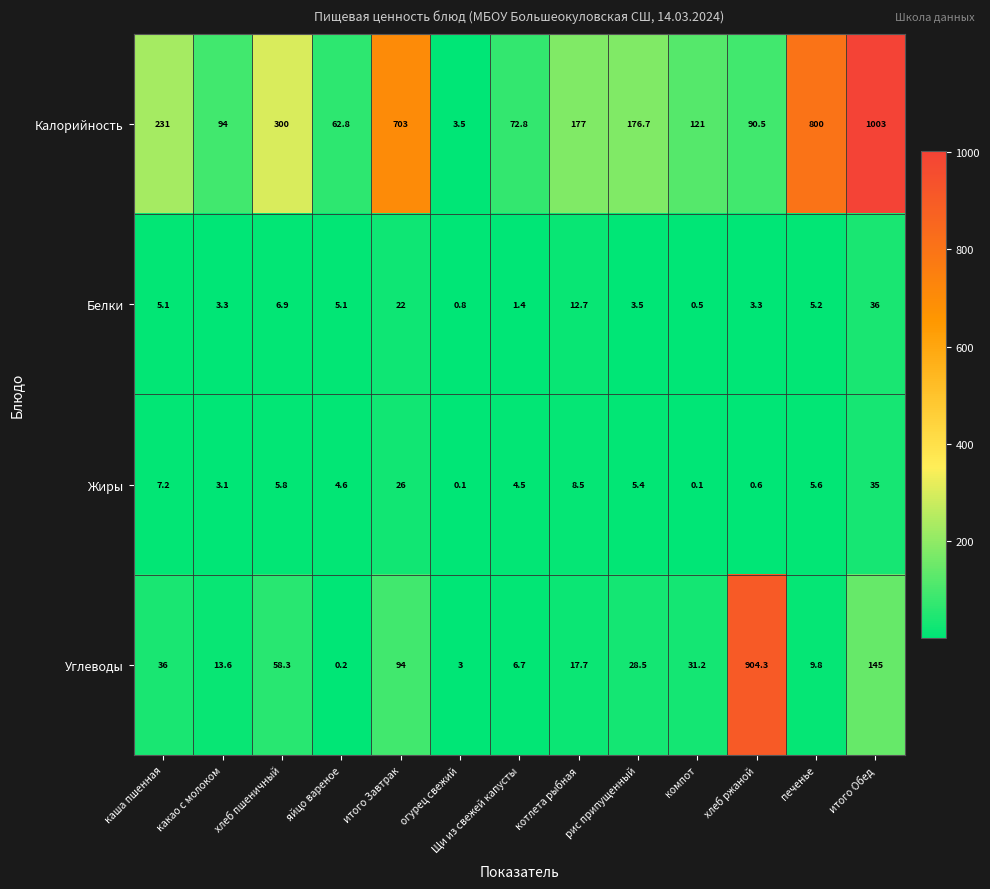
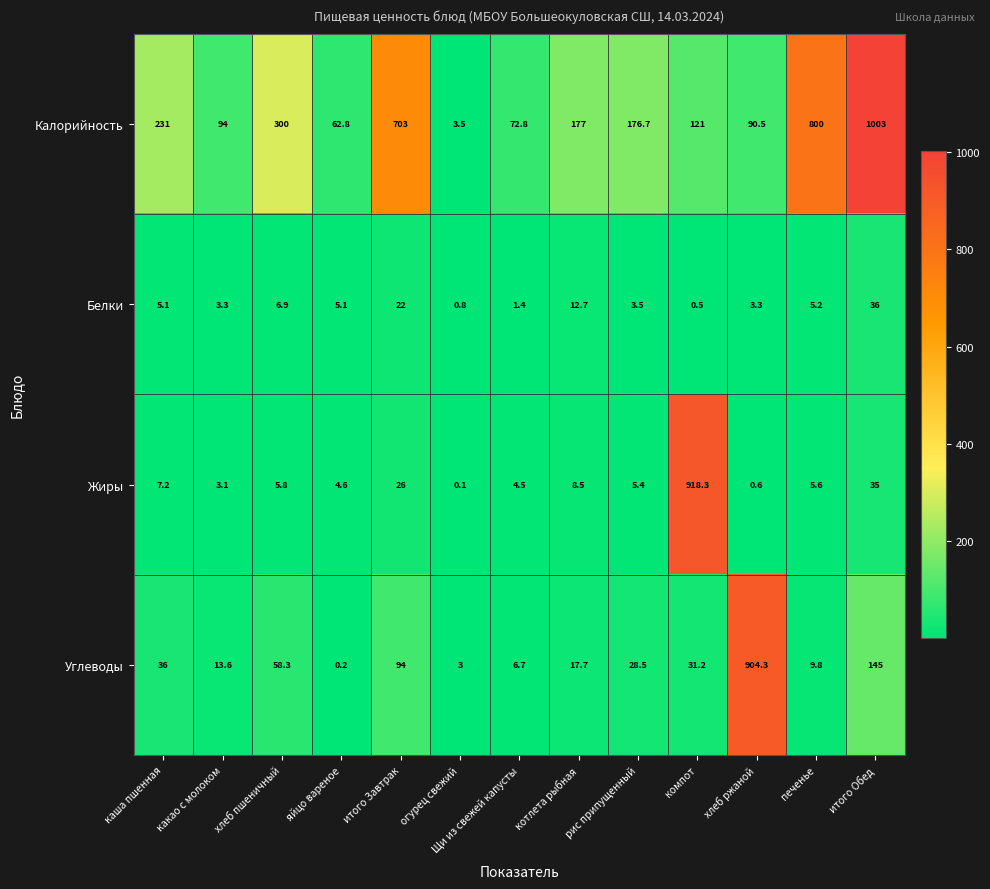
  {
    "Калорийность": {
      "каша пшенная": 231,
      "какао с молоком": 94,
      "хлеб пшеничный": 300,
      "яйцо вареное": 62.8,
      "итого Завтрак": 703,
      "огурец свежий": 3.5,
      "Щи из свежей капусты": 72.8,
      "котлета рыбная": 177,
      "рис припущенный": 176.7,
      "компот": 121,
      "хлеб ржаной": 90.5,
      "печенье": 800,
      "итого Обед": 1003
    },
    "Белки": {
      "каша пшенная": 5.1,
      "какао с молоком": 3.3,
      "хлеб пшеничный": 6.9,
      "яйцо вареное": 5.1,
      "итого Завтрак": 22,
      "огурец свежий": 0.8,
      "Щи из свежей капусты": 1.4,
      "котлета рыбная": 12.7,
      "рис припущенный": 3.5,
      "компот": 0.5,
      "хлеб ржаной": 3.3,
      "печенье": 5.2,
      "итого Обед": 36
    },
    "Жиры": {
      "каша пшенная": 7.2,
      "какао с молоком": 3.1,
      "хлеб пшеничный": 5.8,
      "яйцо вареное": 4.6,
      "итого Завтрак": 26,
      "огурец свежий": 0.1,
      "Щи из свежей капусты": 4.5,
      "котлета рыбная": 8.5,
      "рис припущенный": 5.4,
-     "компот": 0.1,
+     "компот": 918.3,
      "хлеб ржаной": 0.6,
      "печенье": 5.6,
      "итого Обед": 35
    },
    "Углеводы": {
      "каша пшенная": 36,
      "какао с молоком": 13.6,
      "хлеб пшеничный": 58.3,
      "яйцо вареное": 0.2,
      "итого Завтрак": 94,
      "огурец свежий": 3,
      "Щи из свежей капусты": 6.7,
      "котлета рыбная": 17.7,
      "рис припущенный": 28.5,
      "компот": 31.2,
      "хлеб ржаной": 904.3,
      "печенье": 9.8,
      "итого Обед": 145
    }
  }
